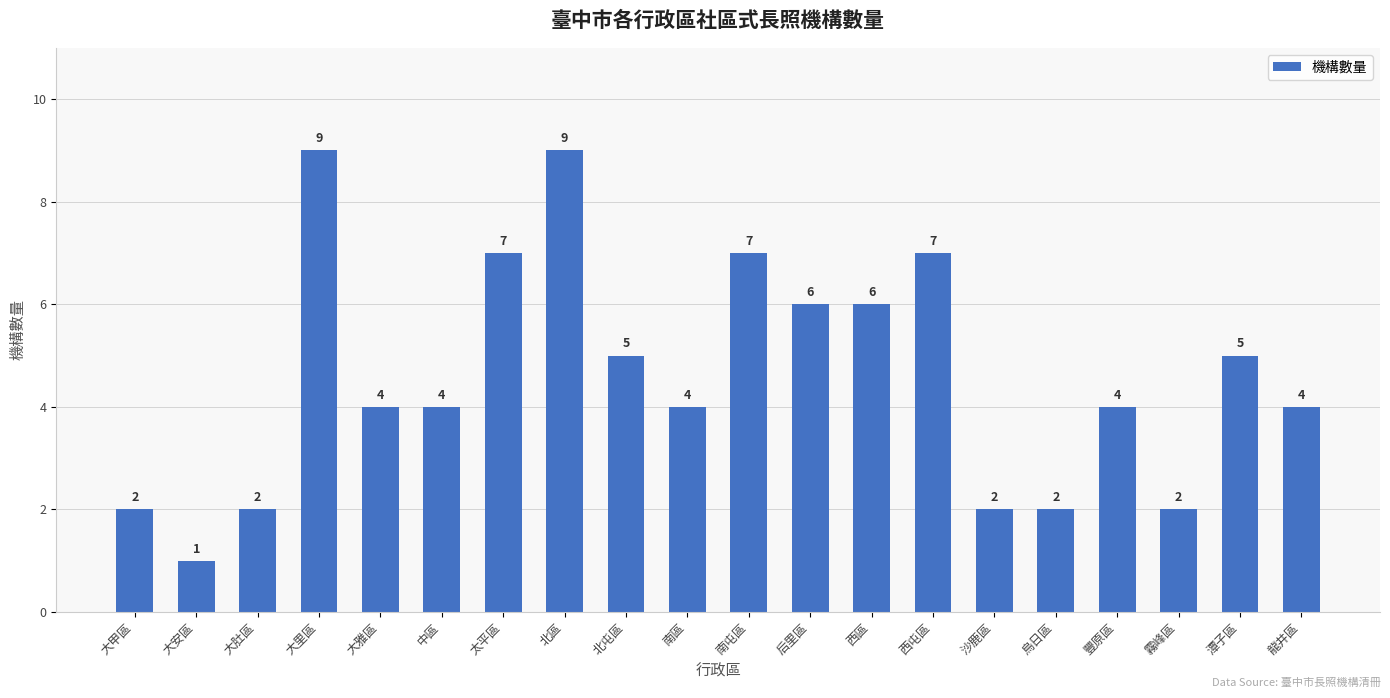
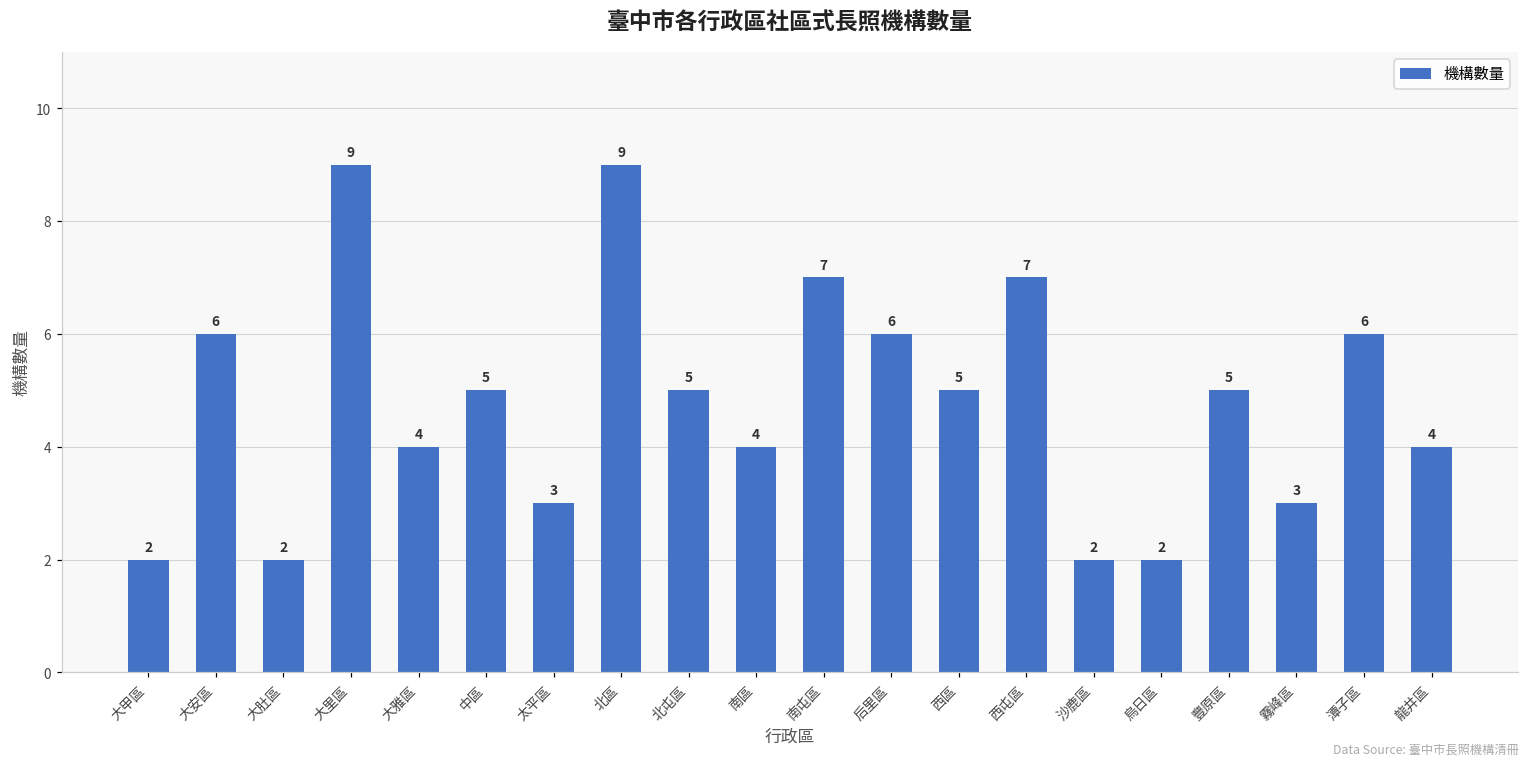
  {
    "大甲區": 2,
-   "大安區": 1,
+   "大安區": 6,
    "大肚區": 2,
    "大里區": 9,
    "大雅區": 4,
-   "中區": 4,
-   "太平區": 7,
+   "中區": 5,
+   "太平區": 3,
    "北區": 9,
    "北屯區": 5,
    "南區": 4,
    "南屯區": 7,
    "后里區": 6,
-   "西區": 6,
+   "西區": 5,
    "西屯區": 7,
    "沙鹿區": 2,
    "烏日區": 2,
-   "豐原區": 4,
-   "霧峰區": 2,
-   "潭子區": 5,
+   "豐原區": 5,
+   "霧峰區": 3,
+   "潭子區": 6,
    "龍井區": 4
  }
